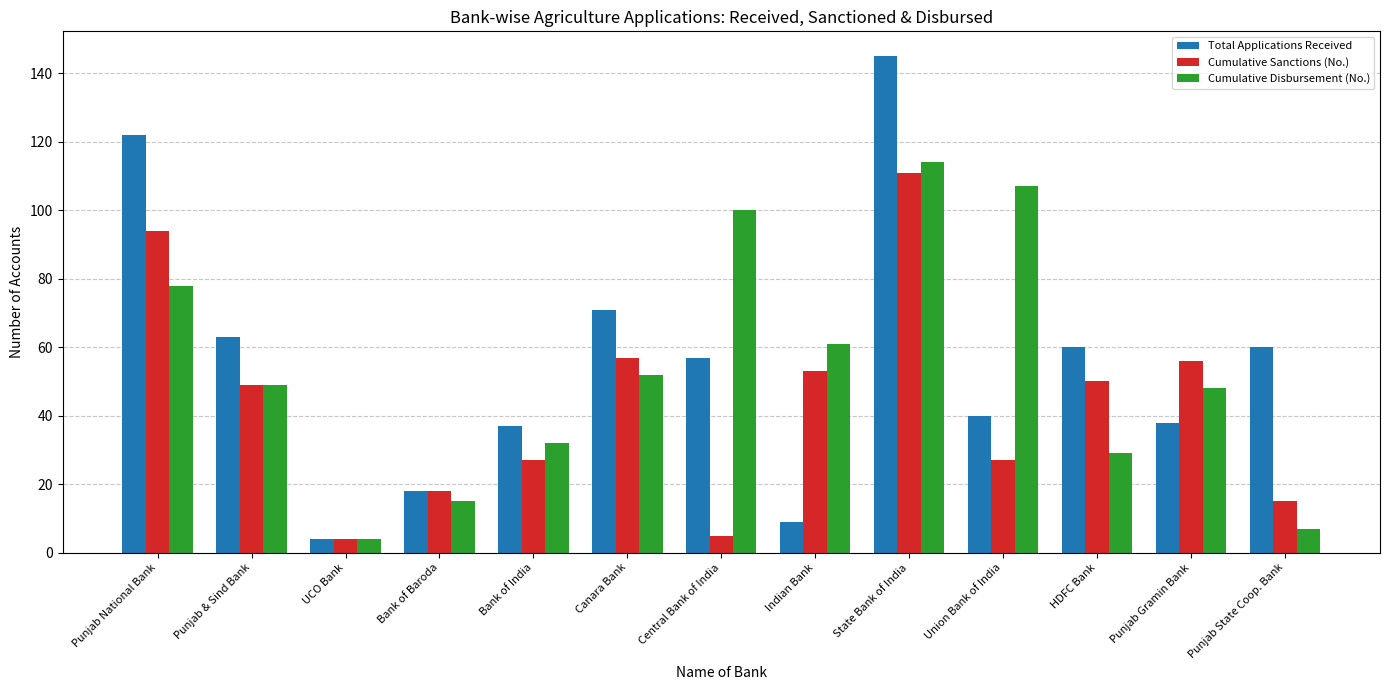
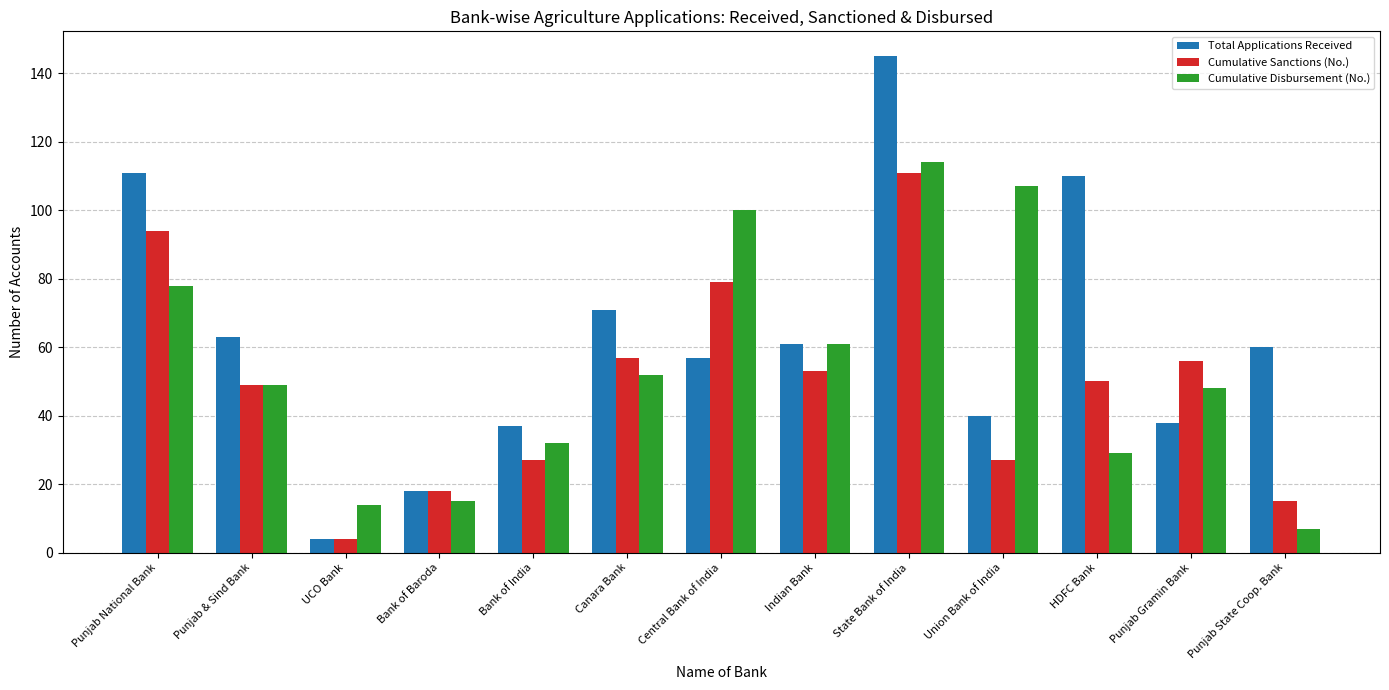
  {
    "Total Applications Received": {
-     "Punjab National Bank": 122,
+     "Punjab National Bank": 111,
      "Punjab & Sind Bank": 63,
      "UCO Bank": 4,
      "Bank of Baroda": 18,
      "Bank of India": 37,
      "Canara Bank": 71,
      "Central Bank of India": 57,
-     "Indian Bank": 9,
+     "Indian Bank": 61,
      "State Bank of India": 145,
      "Union Bank of India": 40,
-     "HDFC Bank": 60,
+     "HDFC Bank": 110,
      "Punjab Gramin Bank": 38,
      "Punjab State Coop. Bank": 60
    },
    "Cumulative Sanctions (No.)": {
      "Punjab National Bank": 94,
      "Punjab & Sind Bank": 49,
      "UCO Bank": 4,
      "Bank of Baroda": 18,
      "Bank of India": 27,
      "Canara Bank": 57,
-     "Central Bank of India": 5,
+     "Central Bank of India": 79,
      "Indian Bank": 53,
      "State Bank of India": 111,
      "Union Bank of India": 27,
      "HDFC Bank": 50,
      "Punjab Gramin Bank": 56,
      "Punjab State Coop. Bank": 15
    },
    "Cumulative Disbursement (No.)": {
      "Punjab National Bank": 78,
      "Punjab & Sind Bank": 49,
-     "UCO Bank": 4,
+     "UCO Bank": 14,
      "Bank of Baroda": 15,
      "Bank of India": 32,
      "Canara Bank": 52,
      "Central Bank of India": 100,
      "Indian Bank": 61,
      "State Bank of India": 114,
      "Union Bank of India": 107,
      "HDFC Bank": 29,
      "Punjab Gramin Bank": 48,
      "Punjab State Coop. Bank": 7
    }
  }
